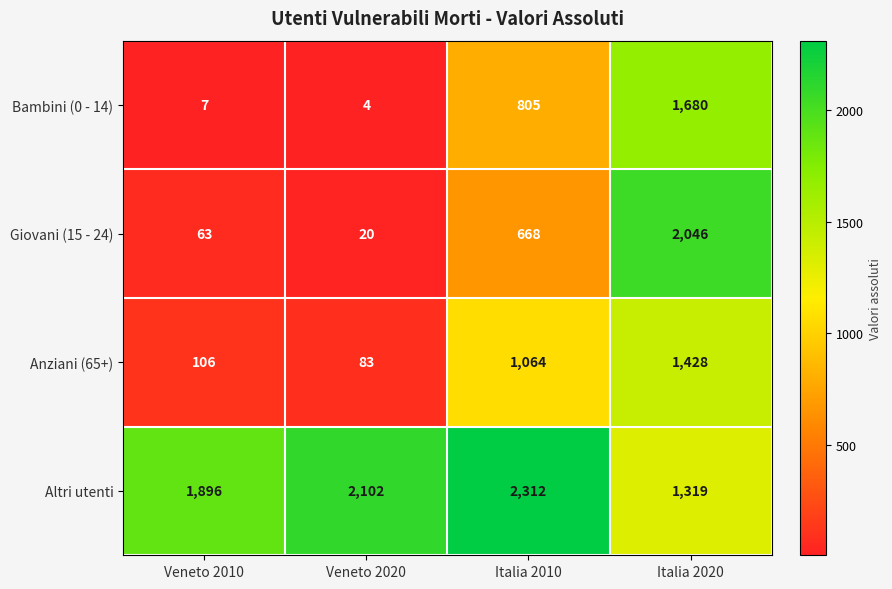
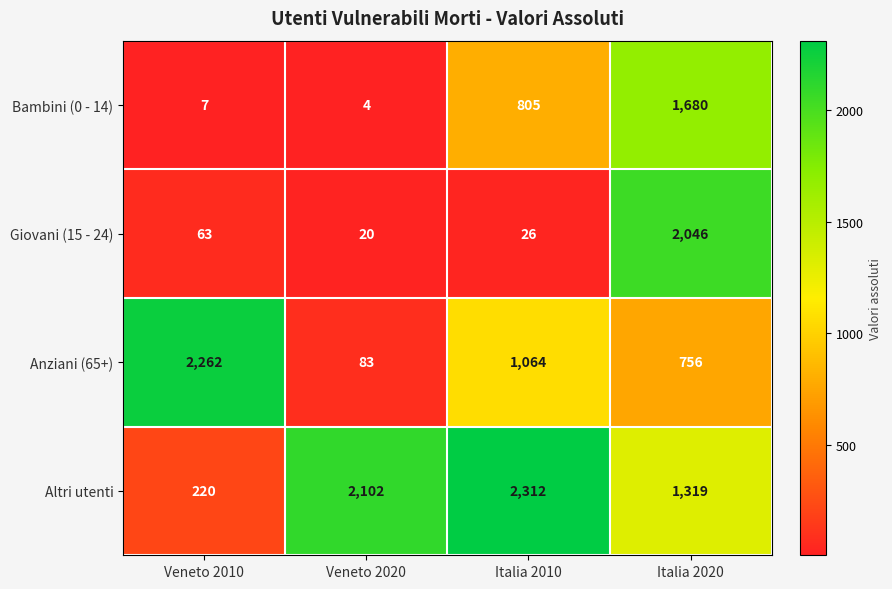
  {
    "Bambini (0 - 14)": {
      "Veneto 2010": "7",
      "Veneto 2020": "4",
      "Italia 2010": "805",
      "Italia 2020": "1,680"
    },
    "Giovani (15 - 24)": {
      "Veneto 2010": "63",
      "Veneto 2020": "20",
-     "Italia 2010": "668",
+     "Italia 2010": "26",
      "Italia 2020": "2,046"
    },
    "Anziani (65+)": {
-     "Veneto 2010": "106",
+     "Veneto 2010": "2,262",
      "Veneto 2020": "83",
      "Italia 2010": "1,064",
-     "Italia 2020": "1,428"
+     "Italia 2020": "756"
    },
    "Altri utenti": {
-     "Veneto 2010": "1,896",
+     "Veneto 2010": "220",
      "Veneto 2020": "2,102",
      "Italia 2010": "2,312",
      "Italia 2020": "1,319"
    }
  }
